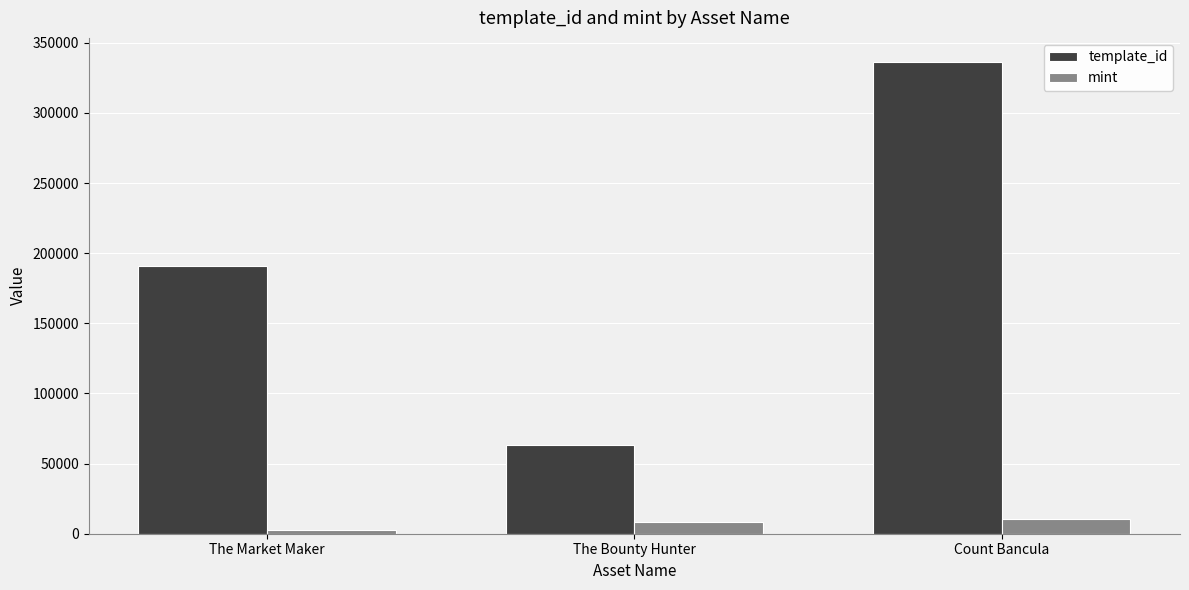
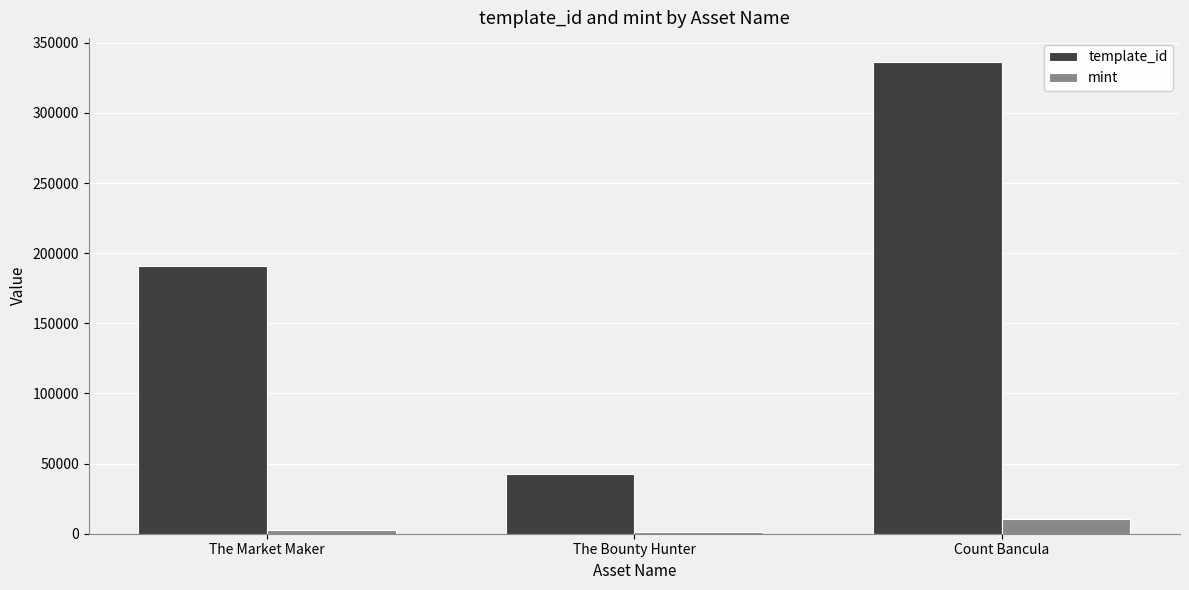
  {
    "template_id": {
      "The Market Maker": 191000,
-     "The Bounty Hunter": 64000,
+     "The Bounty Hunter": 42000,
      "Count Bancula": 337000
    },
    "mint": {
      "The Market Maker": 2000,
-     "The Bounty Hunter": 9000,
+     "The Bounty Hunter": 2000,
      "Count Bancula": 10000
    }
  }
